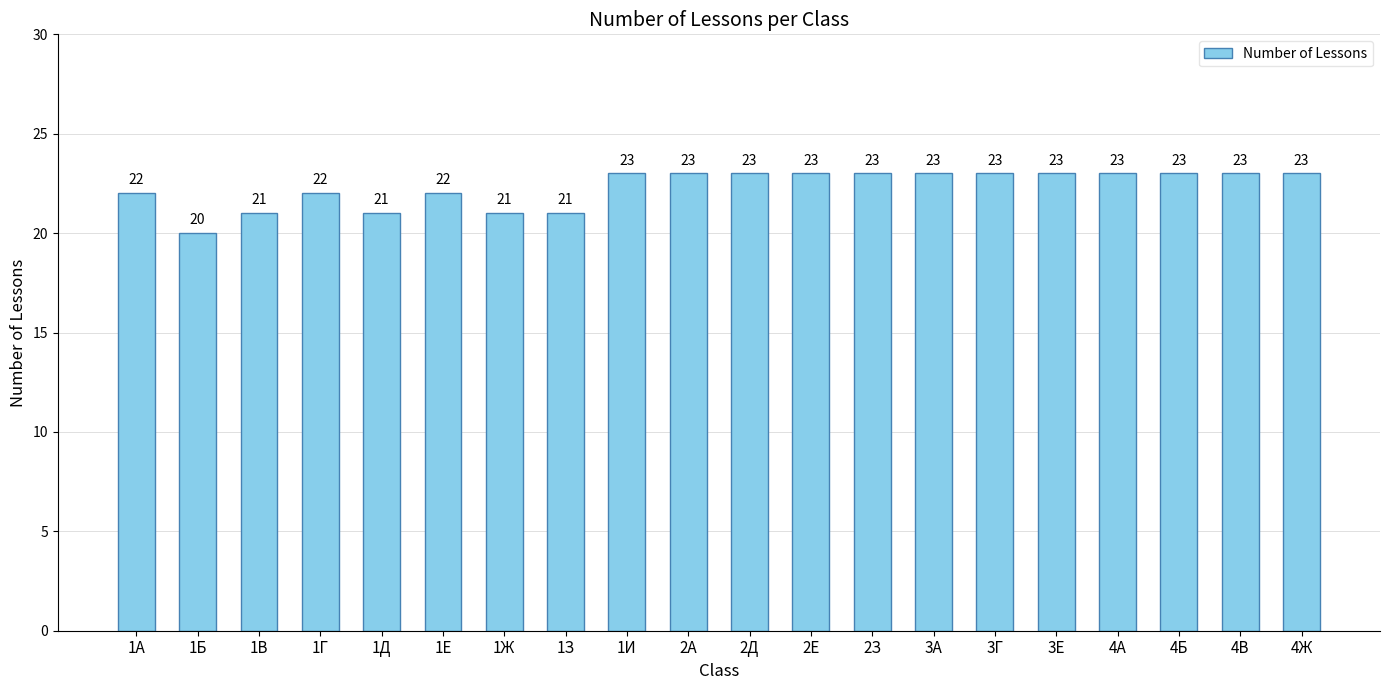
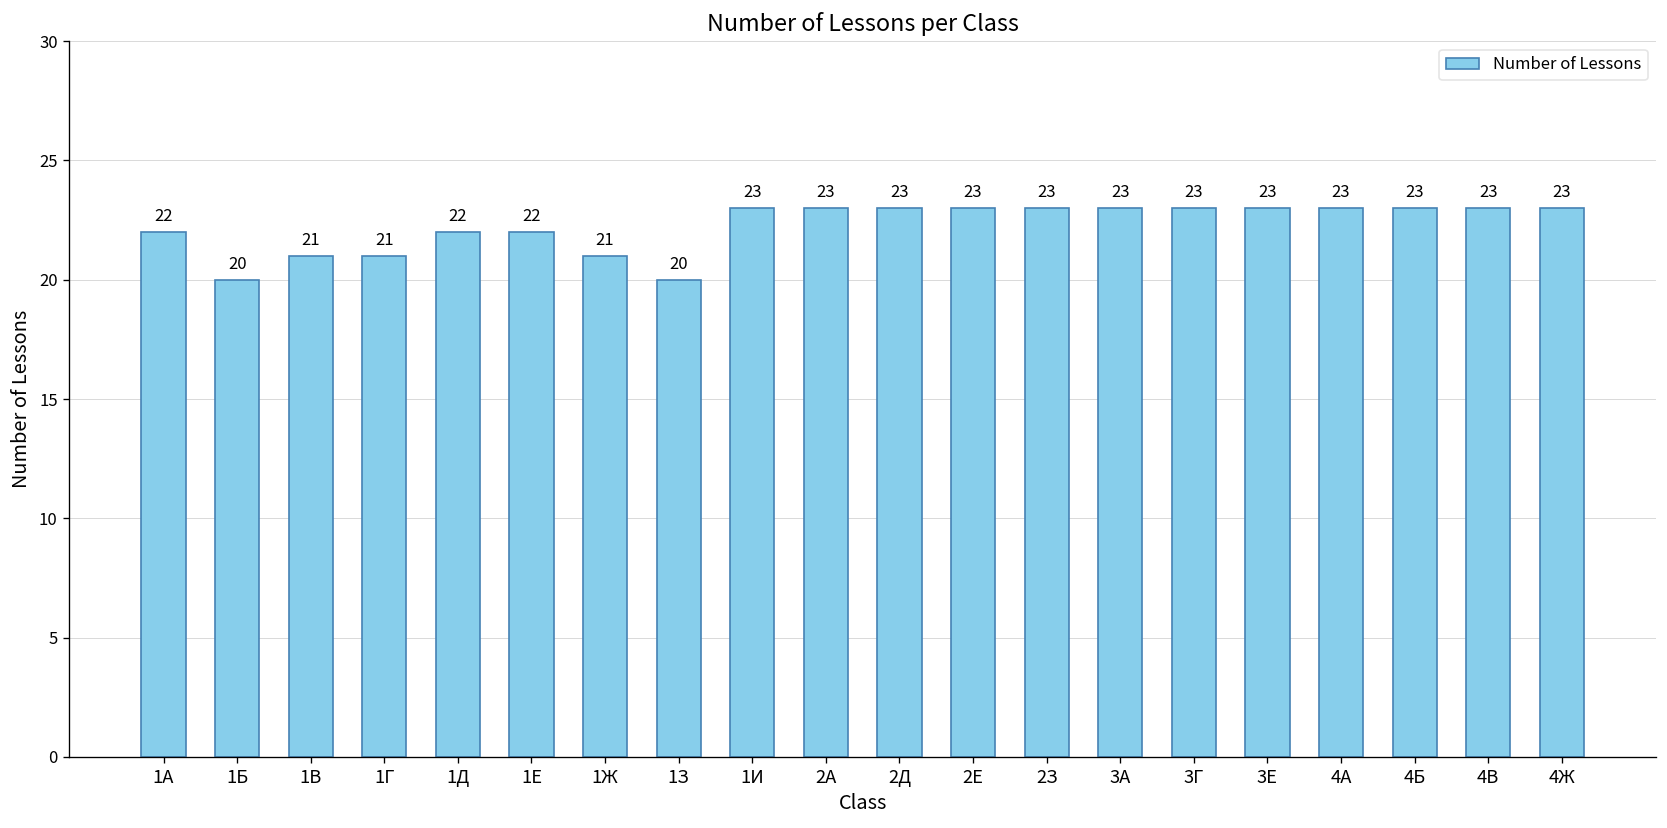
  {
    "1А": 22,
    "1Б": 20,
    "1В": 21,
-   "1Г": 22,
-   "1Д": 21,
+   "1Г": 21,
+   "1Д": 22,
    "1Е": 22,
    "1Ж": 21,
-   "1З": 21,
+   "1З": 20,
    "1И": 23,
    "2А": 23,
    "2Д": 23,
    "2Е": 23,
    "2З": 23,
    "3А": 23,
    "3Г": 23,
    "3Е": 23,
    "4А": 23,
    "4Б": 23,
    "4В": 23,
    "4Ж": 23
  }
